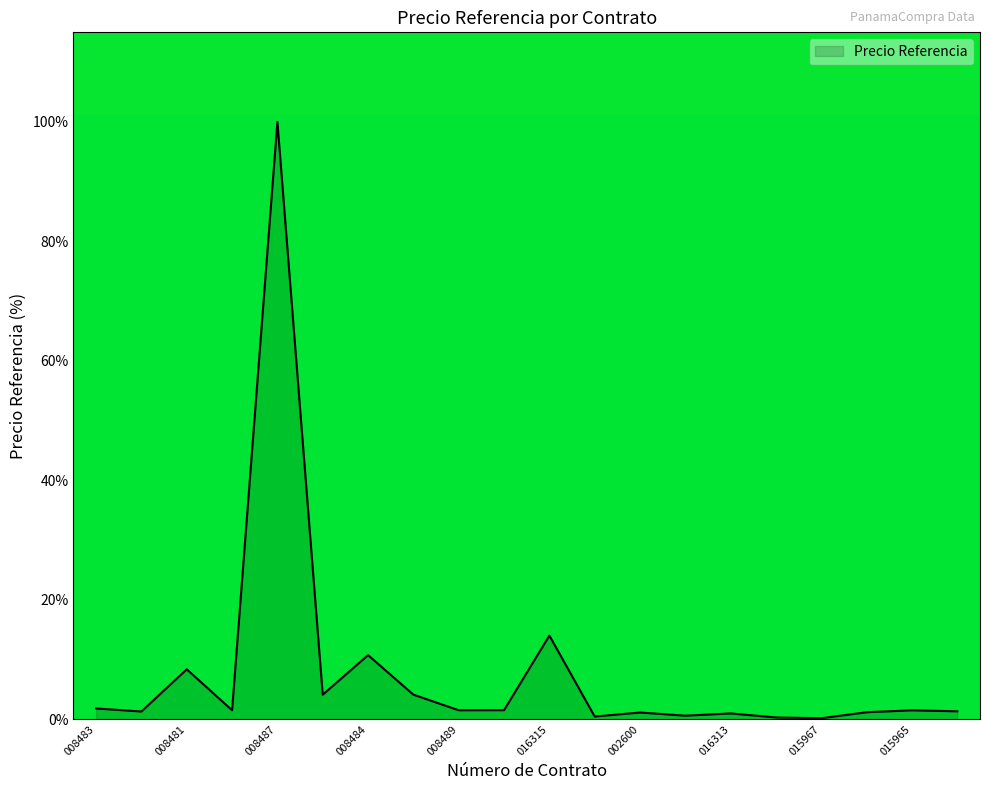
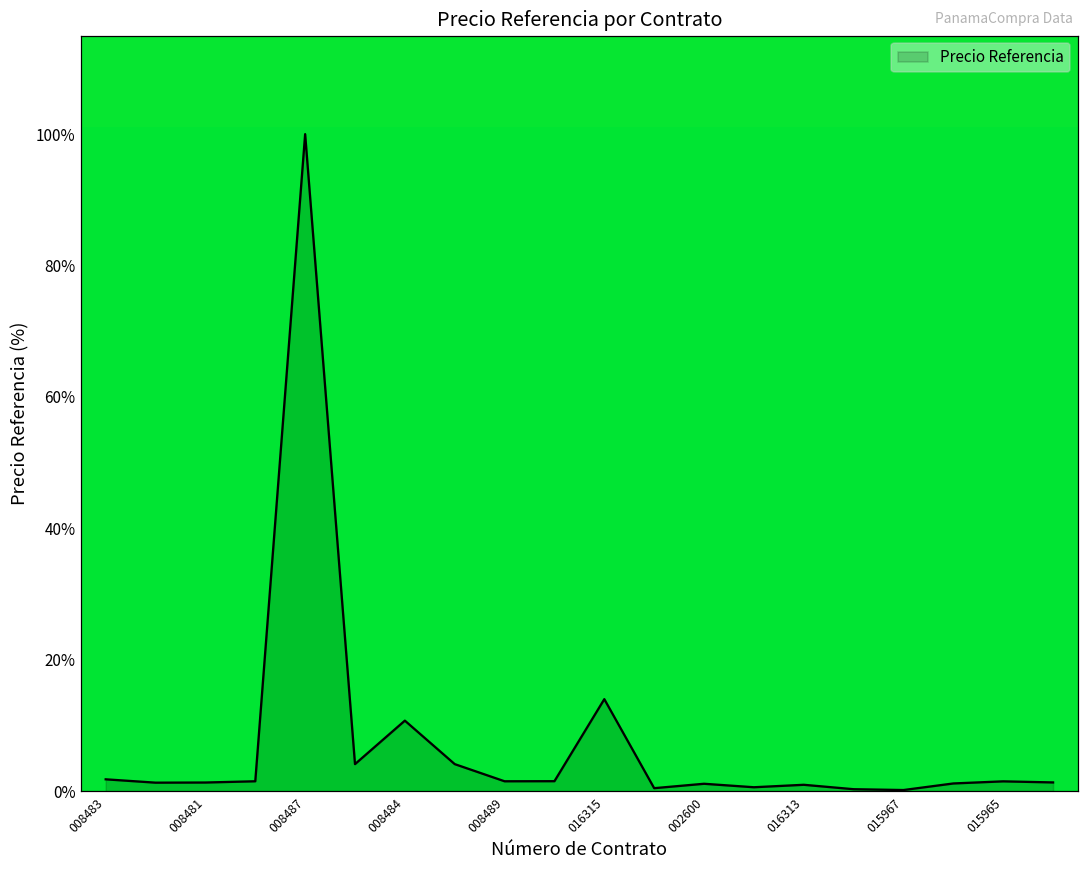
  {
    "008483": "2%",
-   "008481": "8%",
+   "008481": "1%",
    "008487": "100%",
    "008484": "11%",
    "008489": "2%",
    "016315": "14%",
    "002600": "1%",
    "016313": "1%",
    "015967": "0%",
    "015965": "2%"
  }
